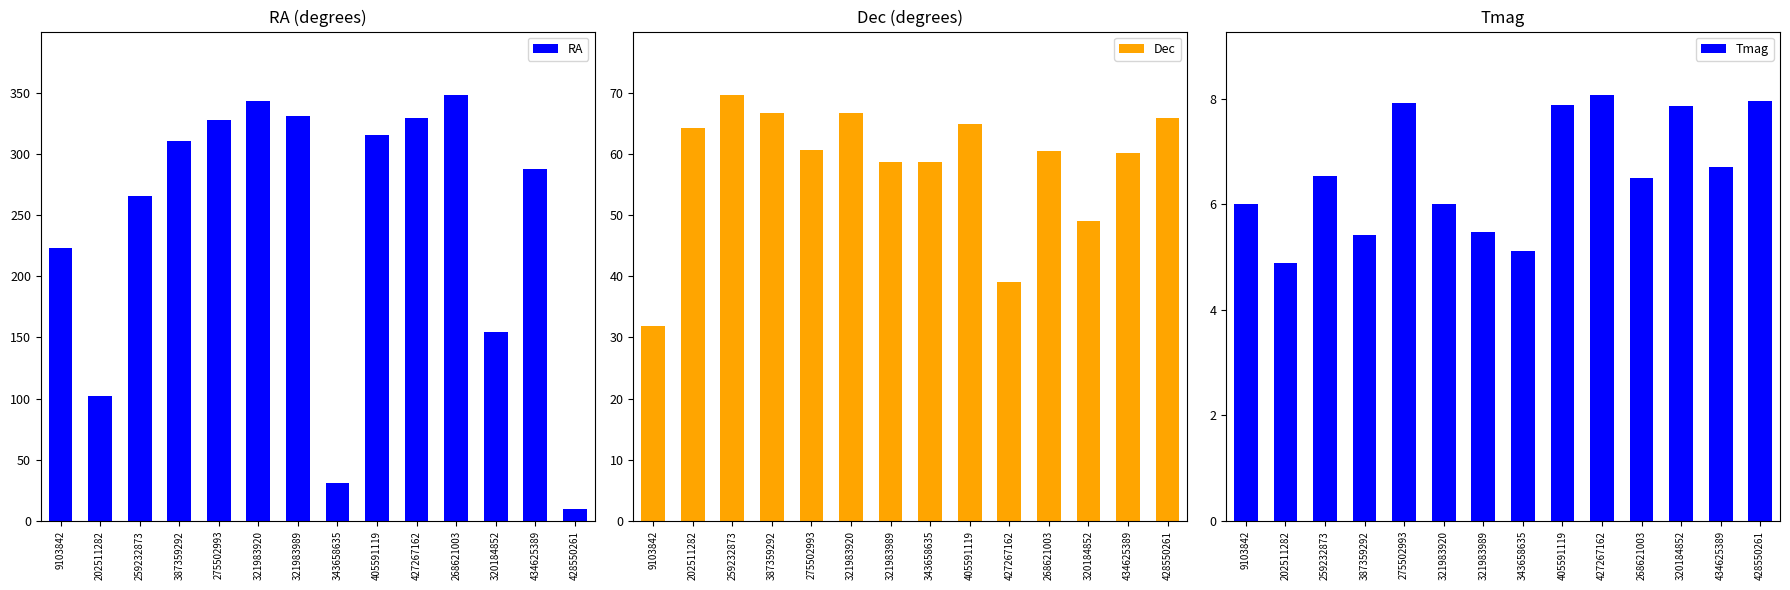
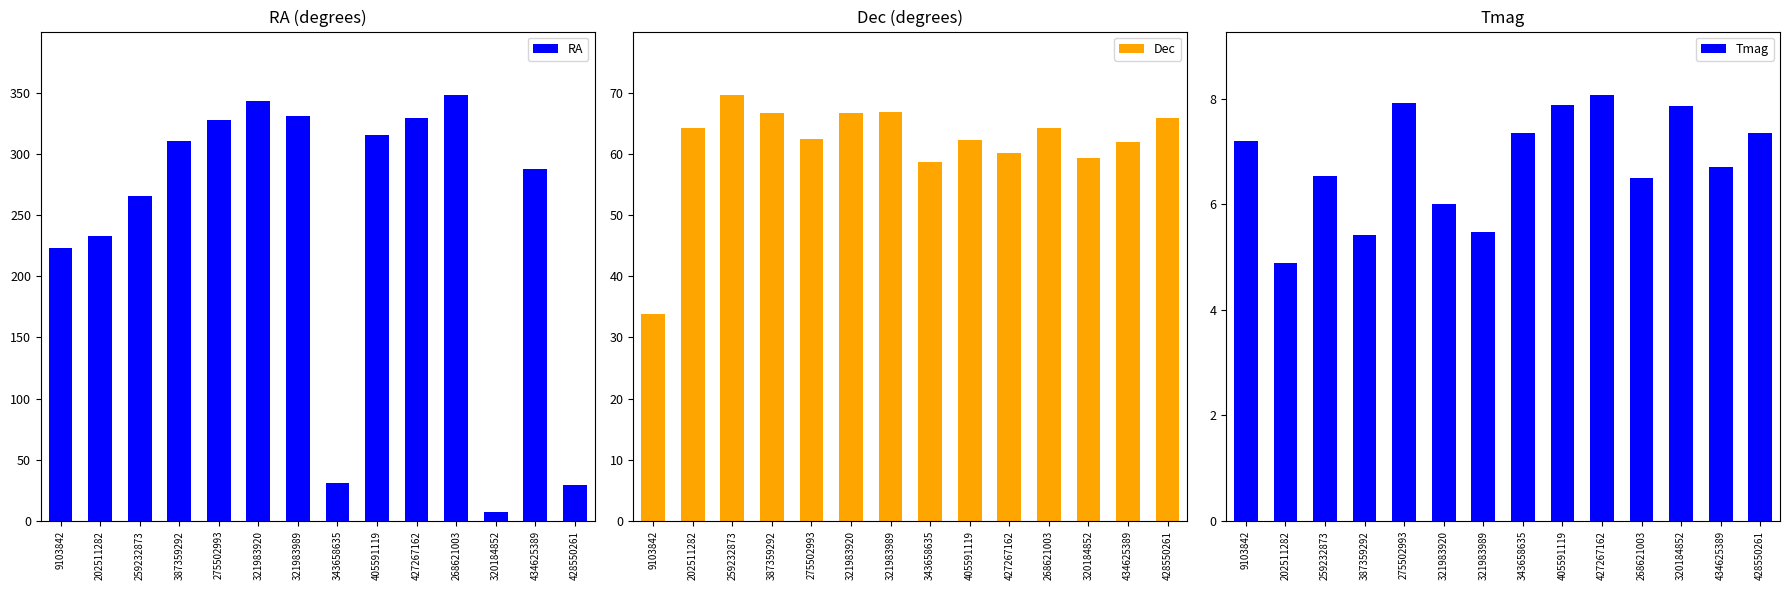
  {
    "RA (degrees)": {
      "9103842": 223,
-     "202511282": 102,
+     "202511282": 233,
      "259232873": 266,
      "387359292": 311,
      "275502993": 328,
      "321983920": 343,
      "321983989": 330,
      "343658635": 31,
      "405591119": 315,
      "427267162": 329,
      "268621003": 348,
-     "320184852": 155,
+     "320184852": 7,
      "434625389": 288,
-     "428550261": 10
+     "428550261": 30
    },
    "Dec (degrees)": {
-     "9103842": 32,
+     "9103842": 34,
      "202511282": 64,
      "259232873": 70,
      "387359292": 67,
-     "275502993": 61,
+     "275502993": 62,
      "321983920": 67,
-     "321983989": 59,
+     "321983989": 67,
      "343658635": 59,
-     "405591119": 65,
-     "427267162": 39,
-     "268621003": 60,
-     "320184852": 49,
-     "434625389": 60,
+     "405591119": 62,
+     "427267162": 60,
+     "268621003": 64,
+     "320184852": 59,
+     "434625389": 62,
      "428550261": 66
    },
    "Tmag": {
-     "9103842": 6.0,
+     "9103842": 7.2,
      "202511282": 4.9,
      "259232873": 6.5,
      "387359292": 5.4,
      "275502993": 7.9,
      "321983920": 6.0,
      "321983989": 5.5,
-     "343658635": 5.1,
+     "343658635": 7.4,
      "405591119": 7.9,
      "427267162": 8.1,
      "268621003": 6.5,
      "320184852": 7.9,
      "434625389": 6.7,
-     "428550261": 8.0
+     "428550261": 7.3
    }
  }
